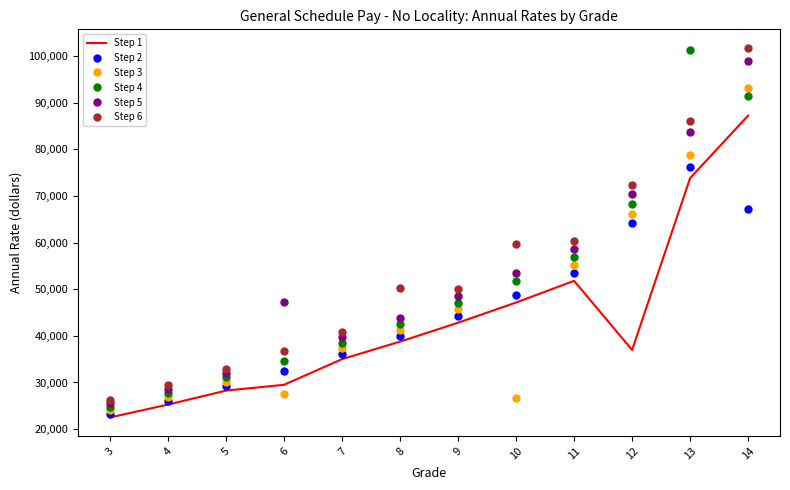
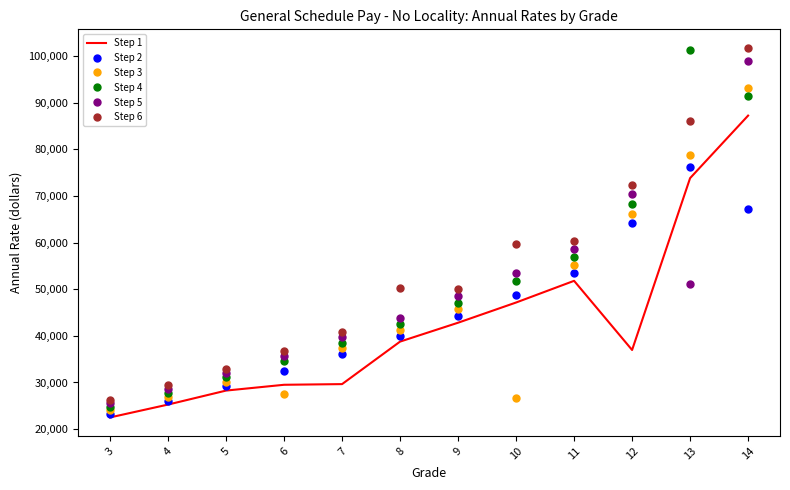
  {
    "Step 1": {
      "3": "23,000",
      "4": "25,000",
      "5": "28,000",
      "6": "30,000",
-     "7": "35,000",
+     "7": "30,000",
      "8": "39,000",
      "9": "43,000",
      "10": "47,000",
      "11": "52,000",
      "12": "37,000",
      "13": "74,000",
      "14": "87,000"
    },
    "Step 2": {
      "3": "23,000",
      "4": "26,000",
      "5": "29,000",
      "6": "33,000",
      "7": "36,000",
      "8": "40,000",
      "9": "44,000",
      "10": "49,000",
      "11": "54,000",
      "12": "64,000",
      "13": "76,000",
      "14": "67,000"
    },
    "Step 3": {
      "3": "24,000",
      "4": "27,000",
      "5": "30,000",
      "6": "28,000",
      "7": "37,000",
      "8": "41,000",
      "9": "46,000",
      "10": "27,000",
      "11": "55,000",
      "12": "66,000",
      "13": "79,000",
      "14": "93,000"
    },
    "Step 4": {
      "3": "25,000",
      "4": "28,000",
      "5": "31,000",
      "6": "35,000",
      "7": "39,000",
      "8": "43,000",
      "9": "47,000",
      "10": "52,000",
      "11": "57,000",
      "12": "68,000",
      "13": "101,000",
      "14": "91,000"
    },
    "Step 5": {
      "3": "26,000",
      "4": "29,000",
      "5": "32,000",
-     "6": "47,000",
+     "6": "36,000",
      "7": "40,000",
      "8": "44,000",
      "9": "49,000",
      "10": "53,000",
      "11": "59,000",
      "12": "70,000",
-     "13": "84,000",
+     "13": "51,000",
      "14": "99,000"
    },
    "Step 6": {
      "3": "26,000",
      "4": "29,000",
      "5": "33,000",
      "6": "37,000",
      "7": "41,000",
      "8": "50,000",
      "9": "50,000",
      "10": "60,000",
      "11": "60,000",
      "12": "72,000",
      "13": "86,000",
      "14": "102,000"
    }
  }
